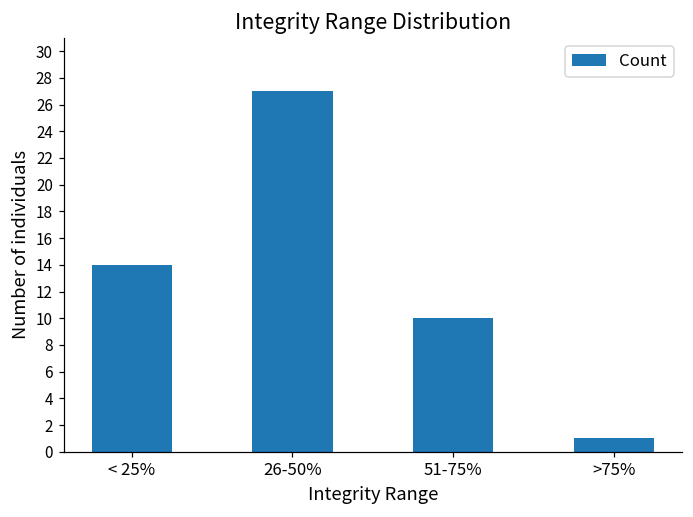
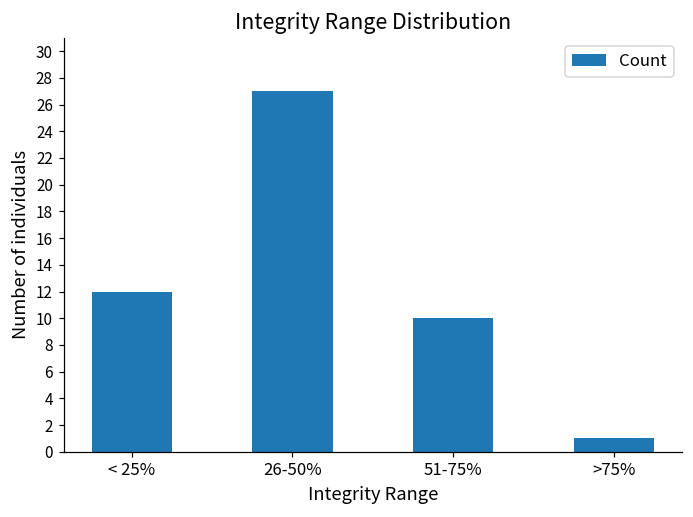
  {
-   "< 25%": 14,
+   "< 25%": 12,
    "26-50%": 27,
    "51-75%": 10,
    ">75%": 1
  }
